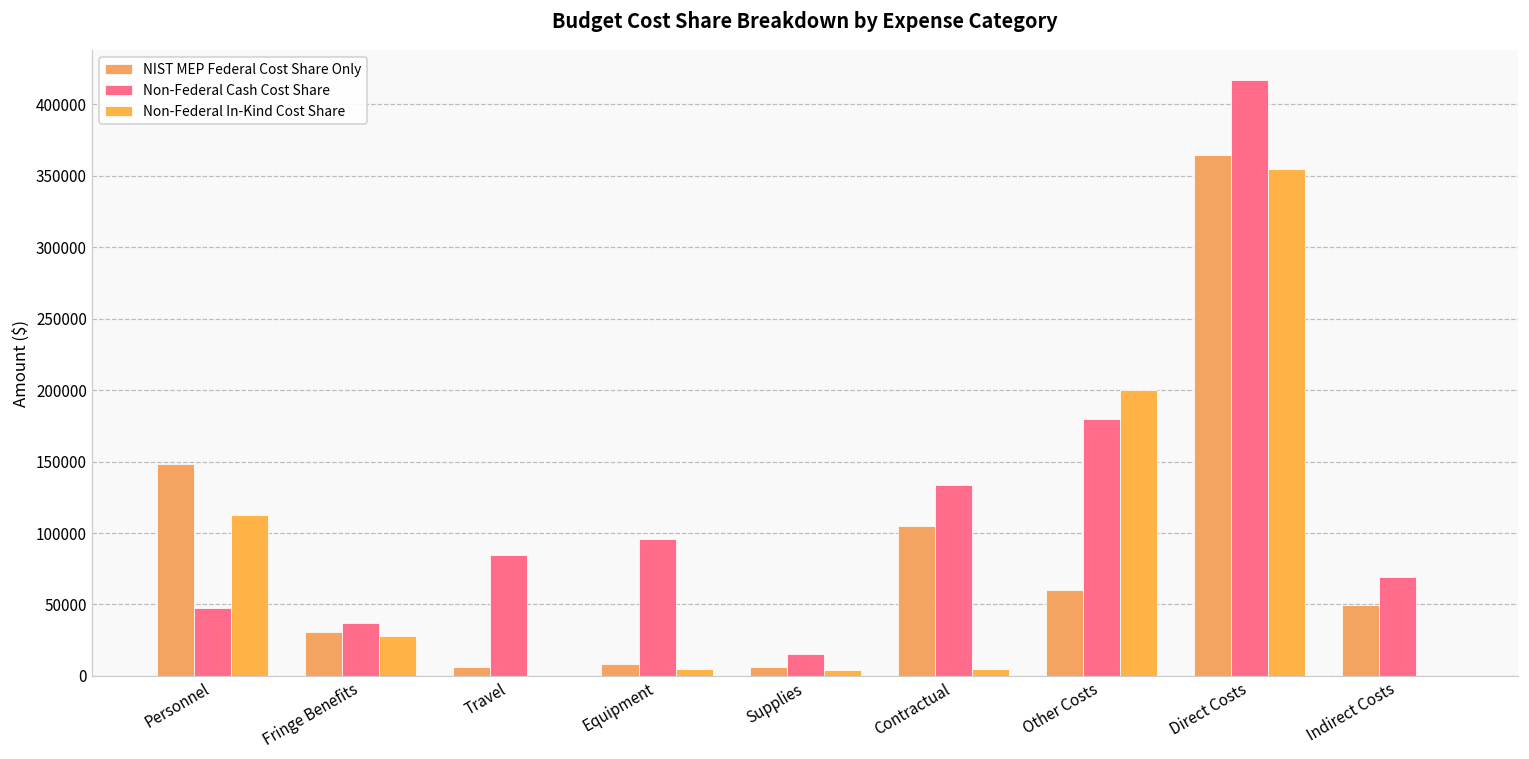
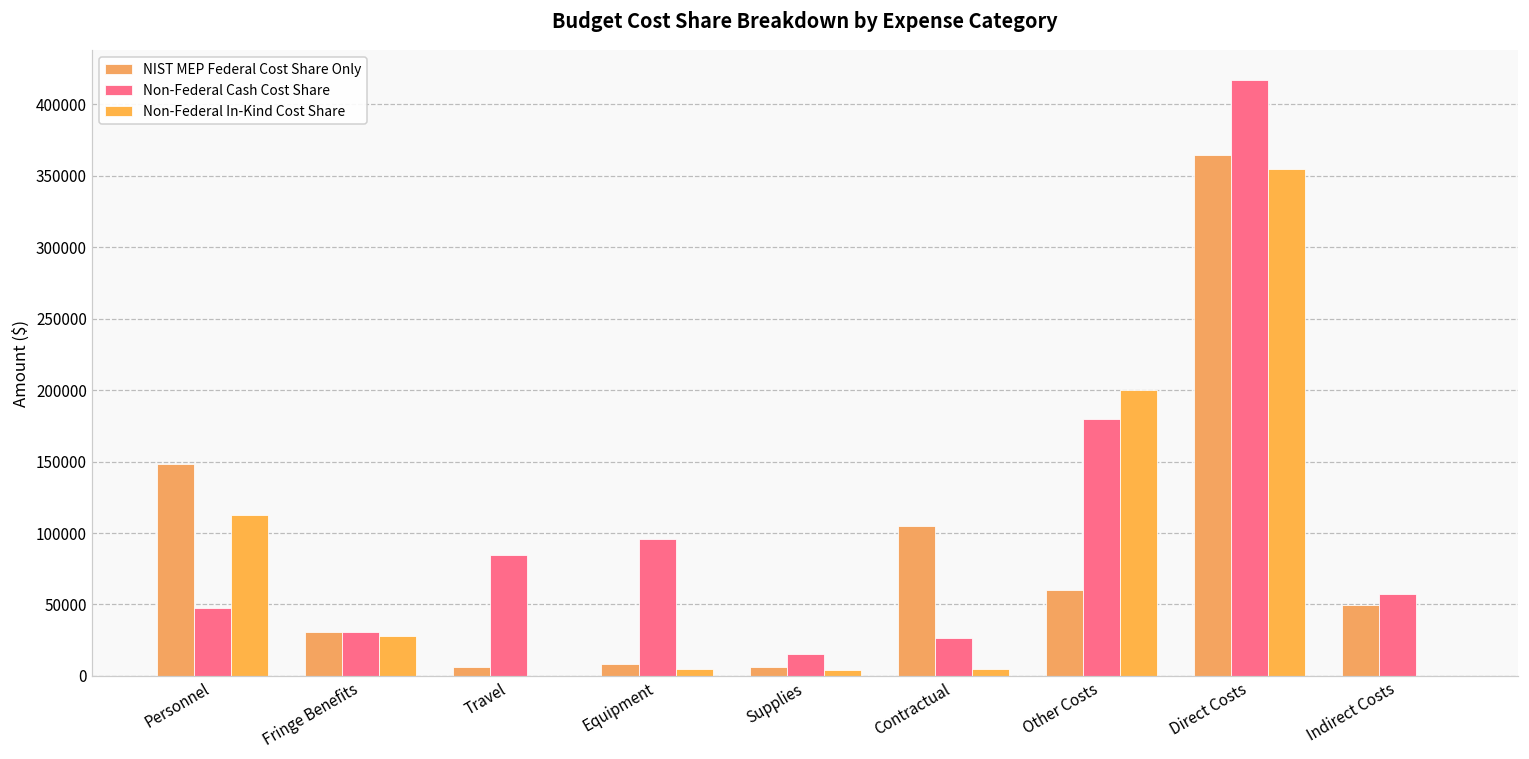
  {
    "Non-Federal Cash Cost Share": {
      "Personnel": 48000,
-     "Fringe Benefits": 37000,
+     "Fringe Benefits": 31000,
      "Travel": 85000,
      "Equipment": 96000,
      "Supplies": 15000,
-     "Contractual": 133000,
+     "Contractual": 26000,
      "Other Costs": 180000,
      "Direct Costs": 417000,
-     "Indirect Costs": 69000
+     "Indirect Costs": 57000
    }
  }
